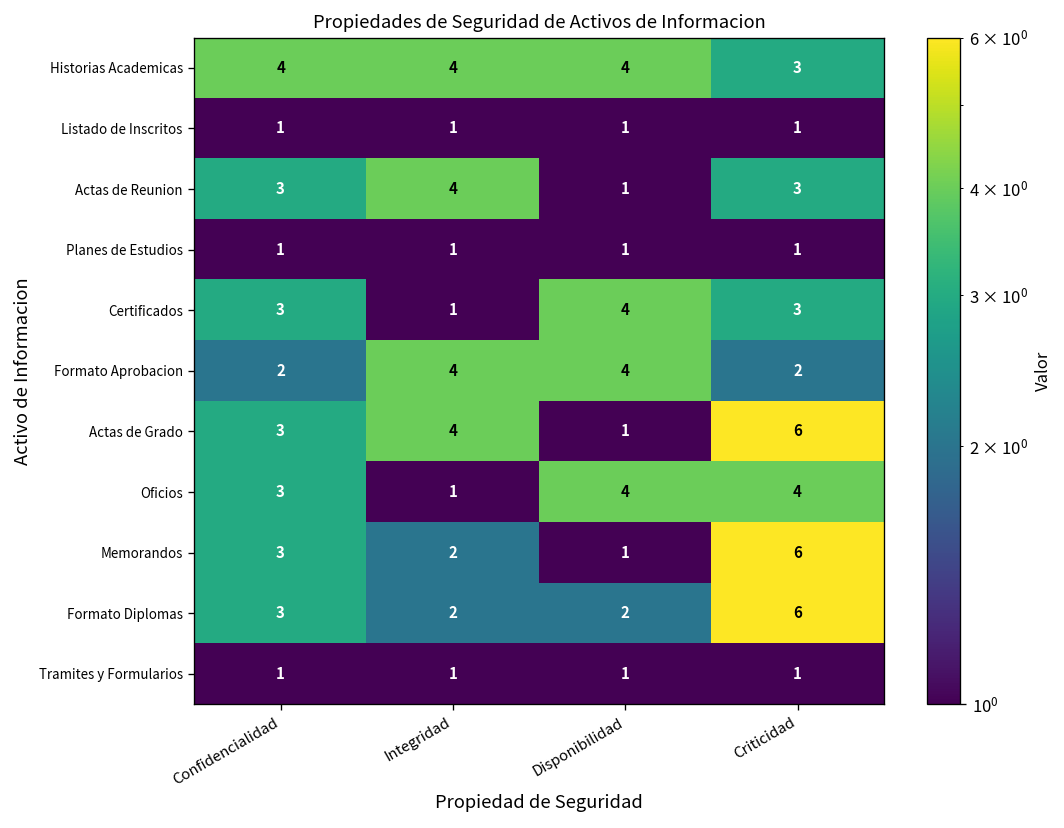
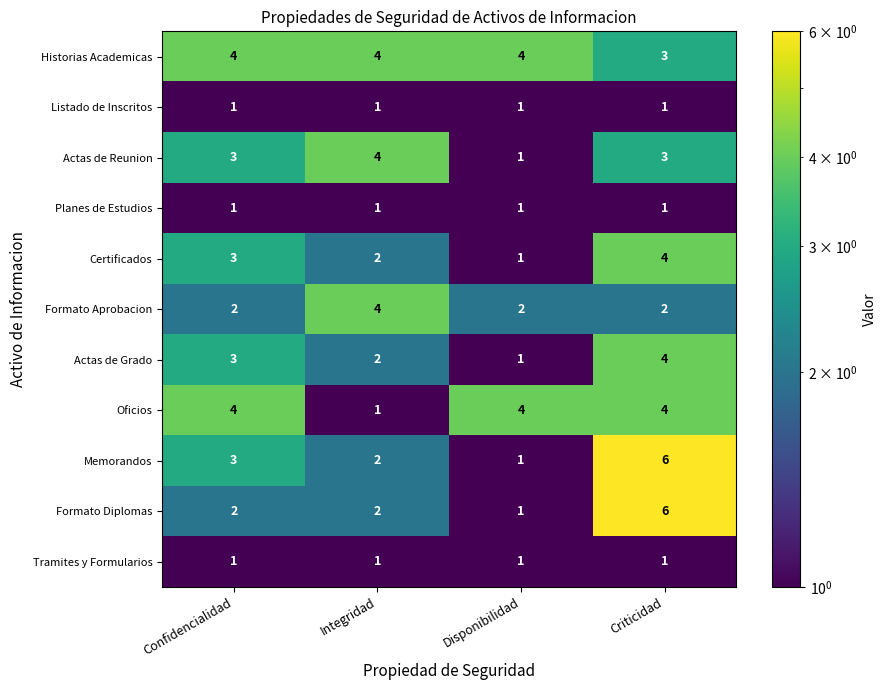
  {
    "Historias Academicas": {
      "Confidencialidad": 4,
      "Integridad": 4,
      "Disponibilidad": 4,
      "Criticidad": 3
    },
    "Listado de Inscritos": {
      "Confidencialidad": 1,
      "Integridad": 1,
      "Disponibilidad": 1,
      "Criticidad": 1
    },
    "Actas de Reunion": {
      "Confidencialidad": 3,
      "Integridad": 4,
      "Disponibilidad": 1,
      "Criticidad": 3
    },
    "Planes de Estudios": {
      "Confidencialidad": 1,
      "Integridad": 1,
      "Disponibilidad": 1,
      "Criticidad": 1
    },
    "Certificados": {
      "Confidencialidad": 3,
-     "Integridad": 1,
-     "Disponibilidad": 4,
-     "Criticidad": 3
+     "Integridad": 2,
+     "Disponibilidad": 1,
+     "Criticidad": 4
    },
    "Formato Aprobacion": {
      "Confidencialidad": 2,
      "Integridad": 4,
-     "Disponibilidad": 4,
+     "Disponibilidad": 2,
      "Criticidad": 2
    },
    "Actas de Grado": {
      "Confidencialidad": 3,
-     "Integridad": 4,
+     "Integridad": 2,
      "Disponibilidad": 1,
-     "Criticidad": 6
+     "Criticidad": 4
    },
    "Oficios": {
-     "Confidencialidad": 3,
+     "Confidencialidad": 4,
      "Integridad": 1,
      "Disponibilidad": 4,
      "Criticidad": 4
    },
    "Memorandos": {
      "Confidencialidad": 3,
      "Integridad": 2,
      "Disponibilidad": 1,
      "Criticidad": 6
    },
    "Formato Diplomas": {
-     "Confidencialidad": 3,
+     "Confidencialidad": 2,
      "Integridad": 2,
-     "Disponibilidad": 2,
+     "Disponibilidad": 1,
      "Criticidad": 6
    },
    "Tramites y Formularios": {
      "Confidencialidad": 1,
      "Integridad": 1,
      "Disponibilidad": 1,
      "Criticidad": 1
    }
  }
